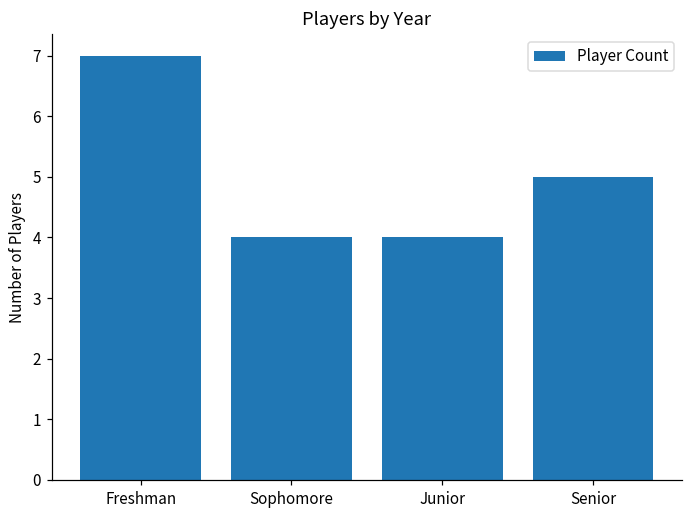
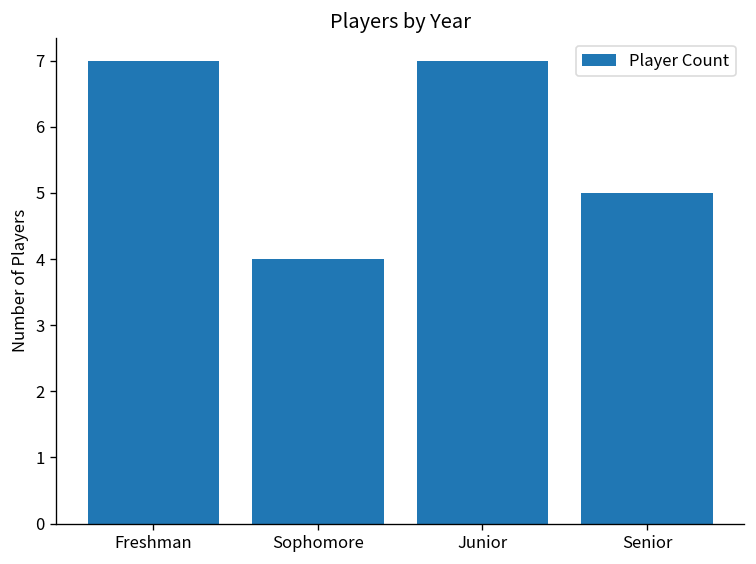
  {
    "Freshman": 7,
    "Sophomore": 4,
-   "Junior": 4,
+   "Junior": 7,
    "Senior": 5
  }
